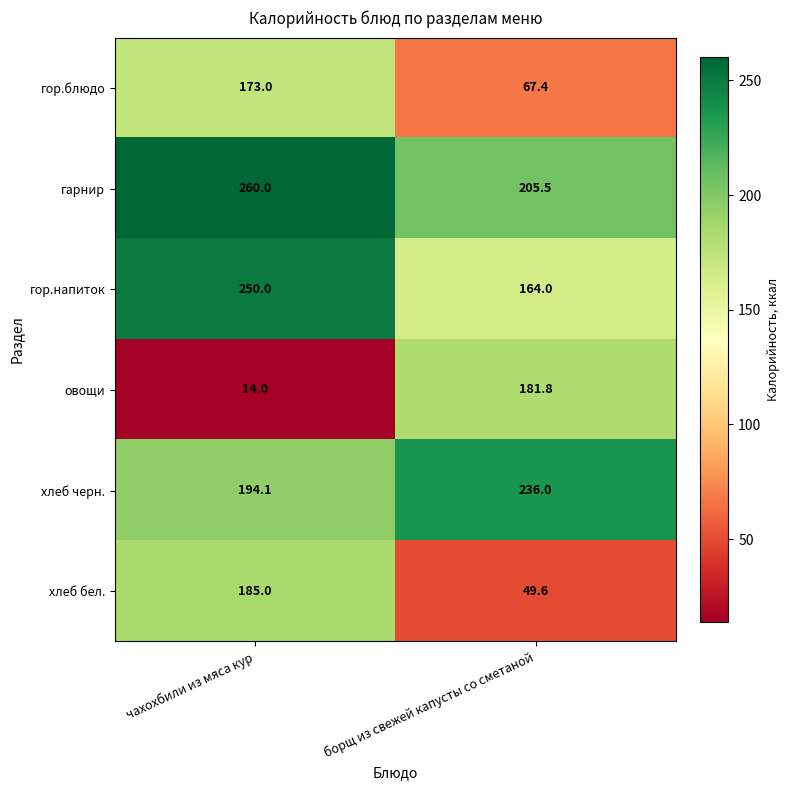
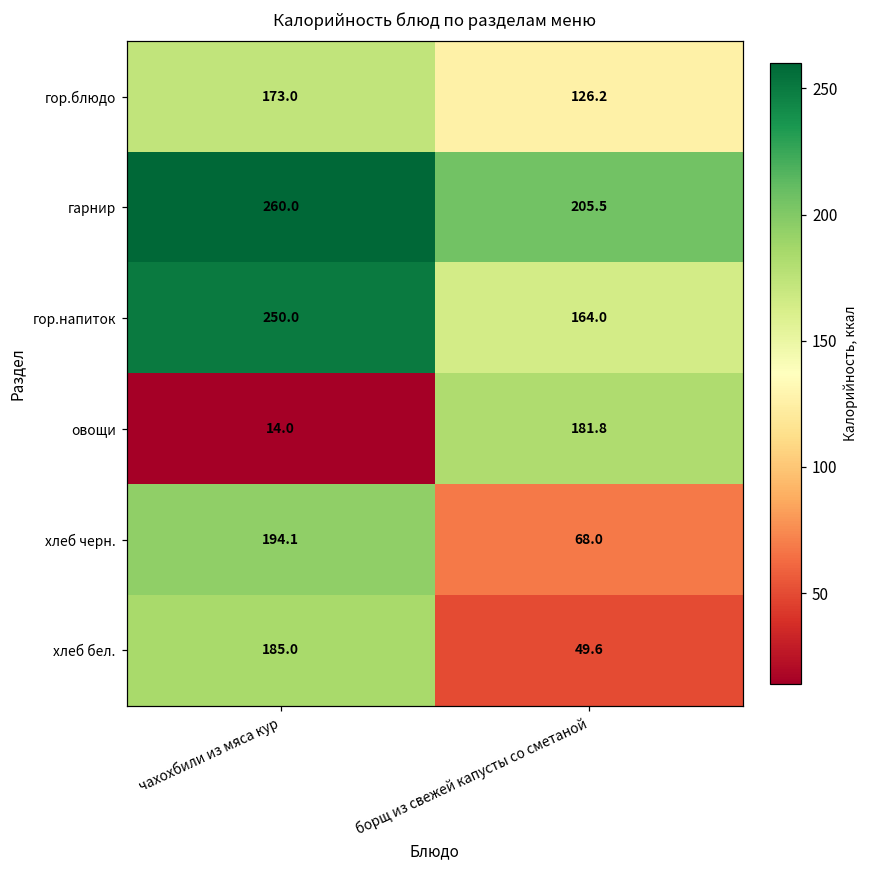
  {
    "гор.блюдо": {
      "чахохбили из мяса кур": 173.0,
-     "борщ из свежей капусты со сметаной": 67.4
+     "борщ из свежей капусты со сметаной": 126.2
    },
    "гарнир": {
      "чахохбили из мяса кур": 260.0,
      "борщ из свежей капусты со сметаной": 205.5
    },
    "гор.напиток": {
      "чахохбили из мяса кур": 250.0,
      "борщ из свежей капусты со сметаной": 164.0
    },
    "овощи": {
      "чахохбили из мяса кур": 14.0,
      "борщ из свежей капусты со сметаной": 181.8
    },
    "хлеб черн.": {
      "чахохбили из мяса кур": 194.1,
-     "борщ из свежей капусты со сметаной": 236.0
+     "борщ из свежей капусты со сметаной": 68.0
    },
    "хлеб бел.": {
      "чахохбили из мяса кур": 185.0,
      "борщ из свежей капусты со сметаной": 49.6
    }
  }
